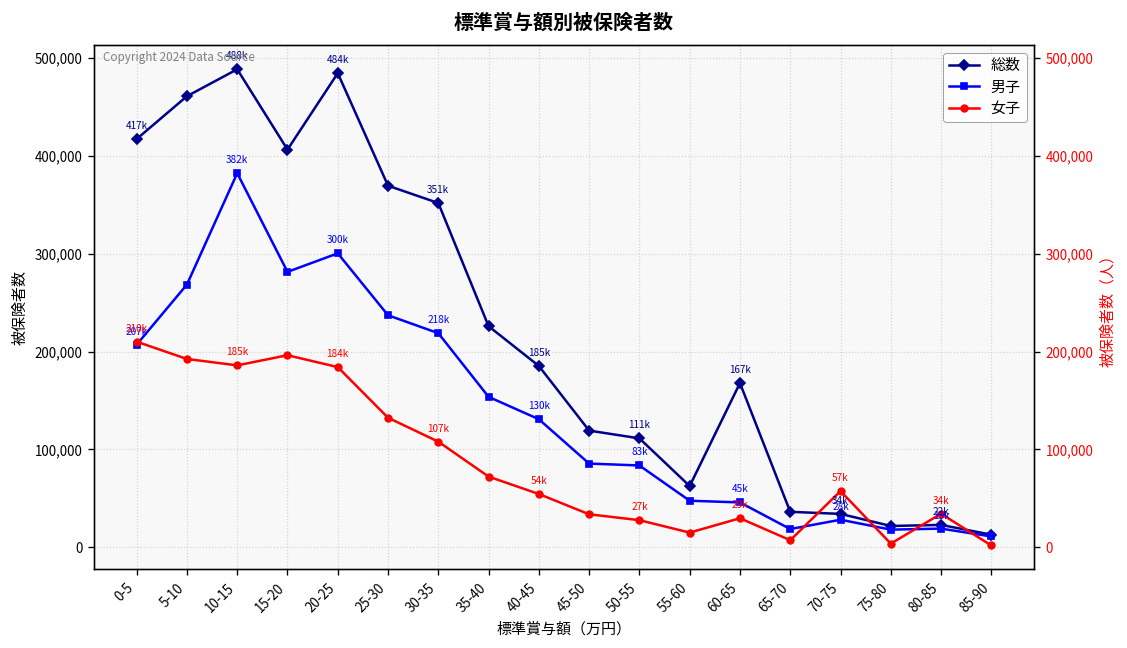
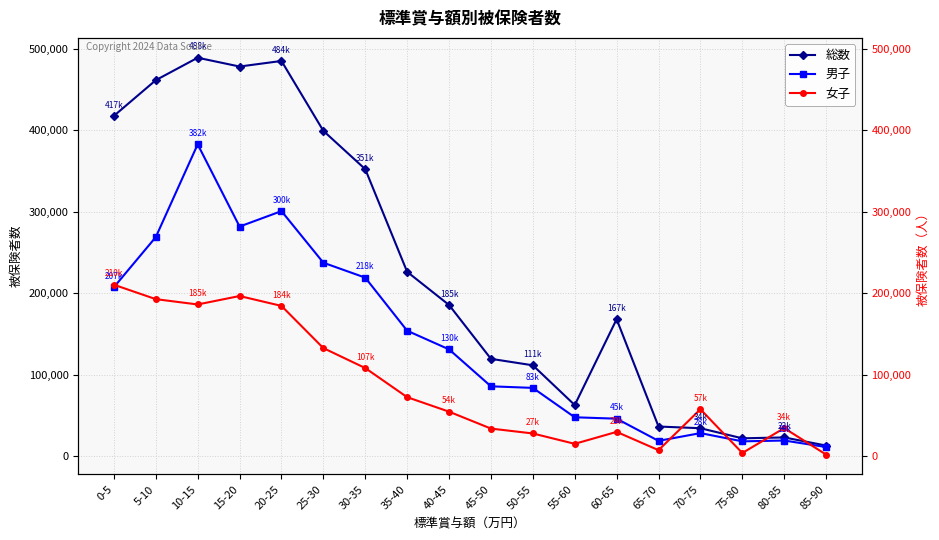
  {
    "総数": {
      "5-10": "460,000",
-     "15-20": "410,000",
-     "25-30": "370,000",
+     "15-20": "480,000",
+     "25-30": "400,000",
      "35-40": "230,000",
      "45-50": "120,000",
      "55-60": "60,000",
      "65-70": "40,000",
      "75-80": "20,000",
      "80-85": "20,000"
    },
    "男子": {
      "10-15": "382k"
    },
    "女子": {
      "20-25": "184k",
      "40-45": "54k",
      "70-75": "57k",
      "80-85": "34k"
    }
  }
